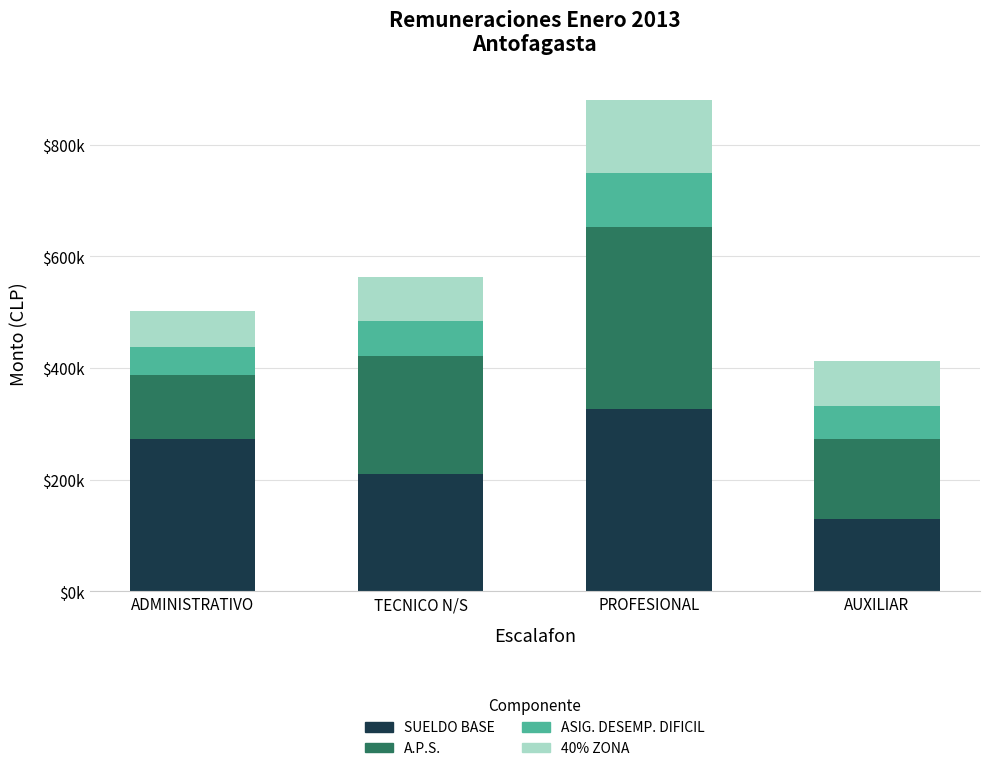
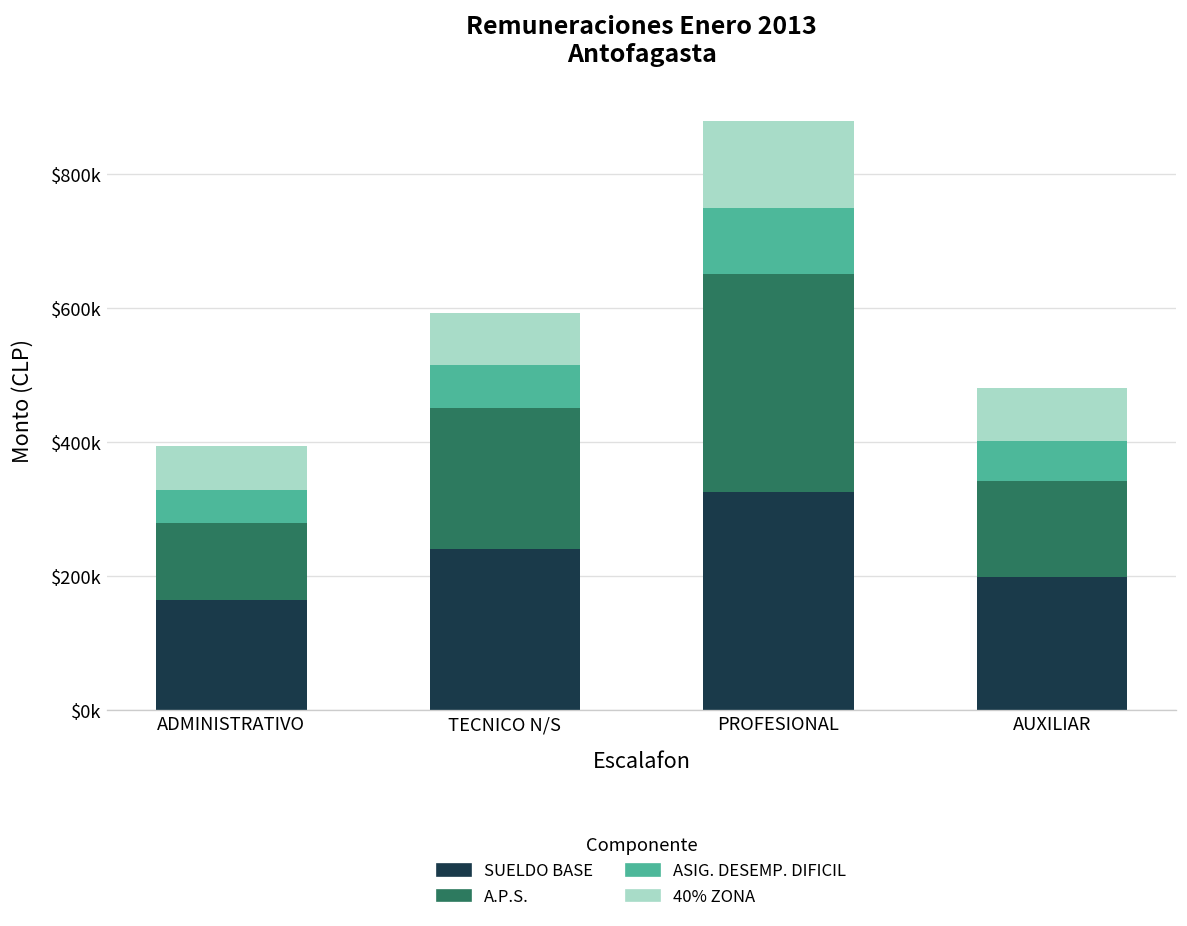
  {
    "SUELDO BASE": {
-     "ADMINISTRATIVO": "$270000",
-     "TECNICO N/S": "$210000",
+     "ADMINISTRATIVO": "$160000",
+     "TECNICO N/S": "$240000",
      "PROFESIONAL": "$330000",
-     "AUXILIAR": "$130000"
+     "AUXILIAR": "$200000"
    },
    "A.P.S.": {
      "ADMINISTRATIVO": "$120000",
      "TECNICO N/S": "$210000",
      "PROFESIONAL": "$330000",
      "AUXILIAR": "$140000"
    },
    "ASIG. DESEMP. DIFICIL": {
      "ADMINISTRATIVO": "$50000",
      "TECNICO N/S": "$60000",
      "PROFESIONAL": "$100000",
      "AUXILIAR": "$60000"
    },
    "40% ZONA": {
      "ADMINISTRATIVO": "$70000",
      "TECNICO N/S": "$80000",
      "PROFESIONAL": "$130000",
      "AUXILIAR": "$80000"
    }
  }
